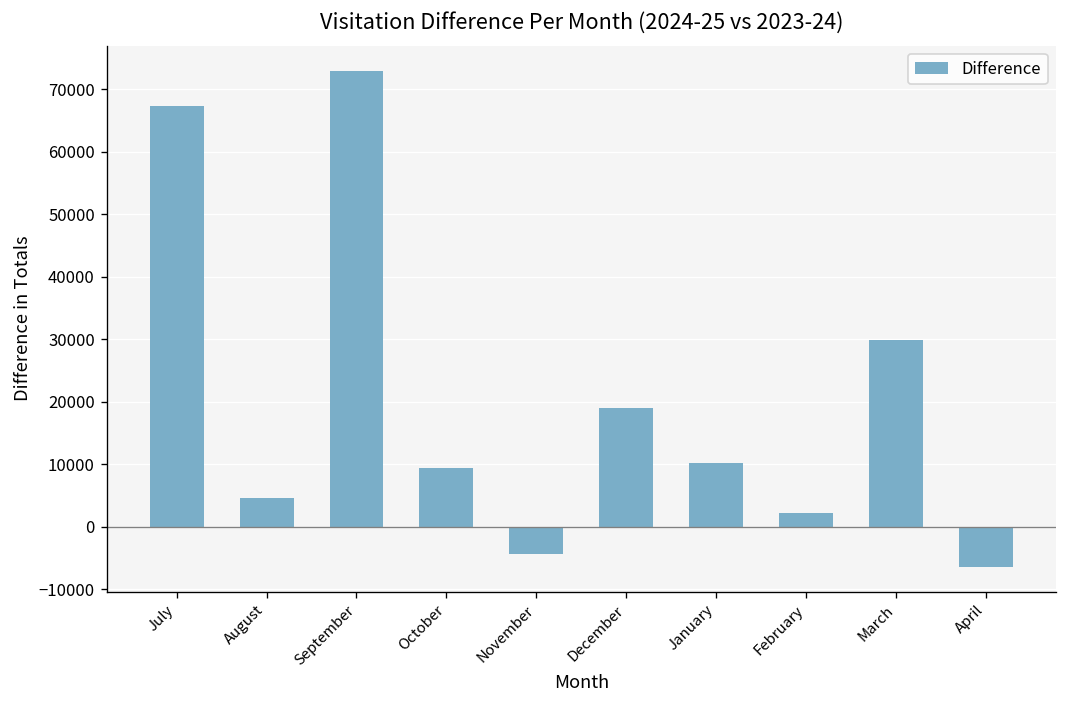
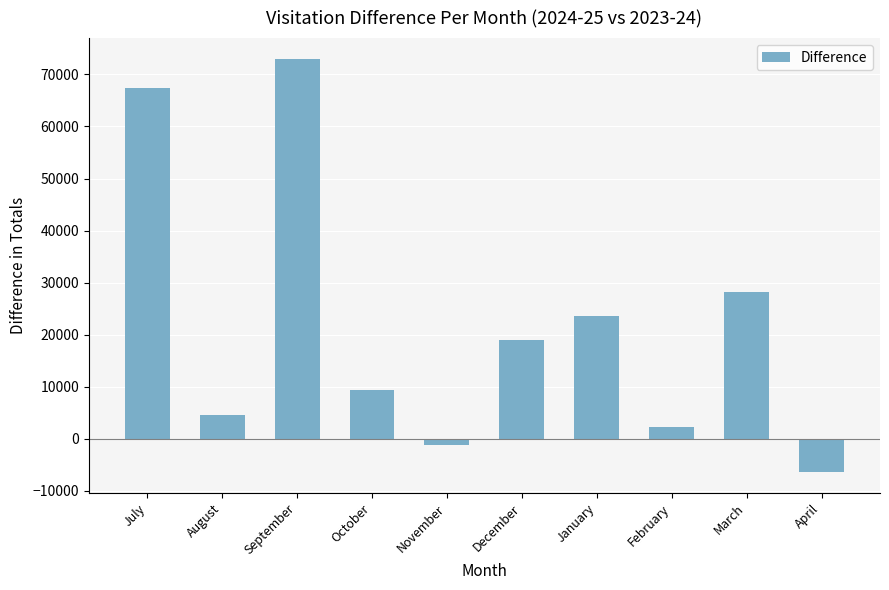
  {
    "July": 67000,
    "August": 5000,
    "September": 73000,
    "October": 9000,
-   "November": -4000,
+   "November": -1000,
    "December": 19000,
-   "January": 10000,
+   "January": 24000,
    "February": 2000,
-   "March": 30000,
+   "March": 28000,
    "April": -6000
  }
